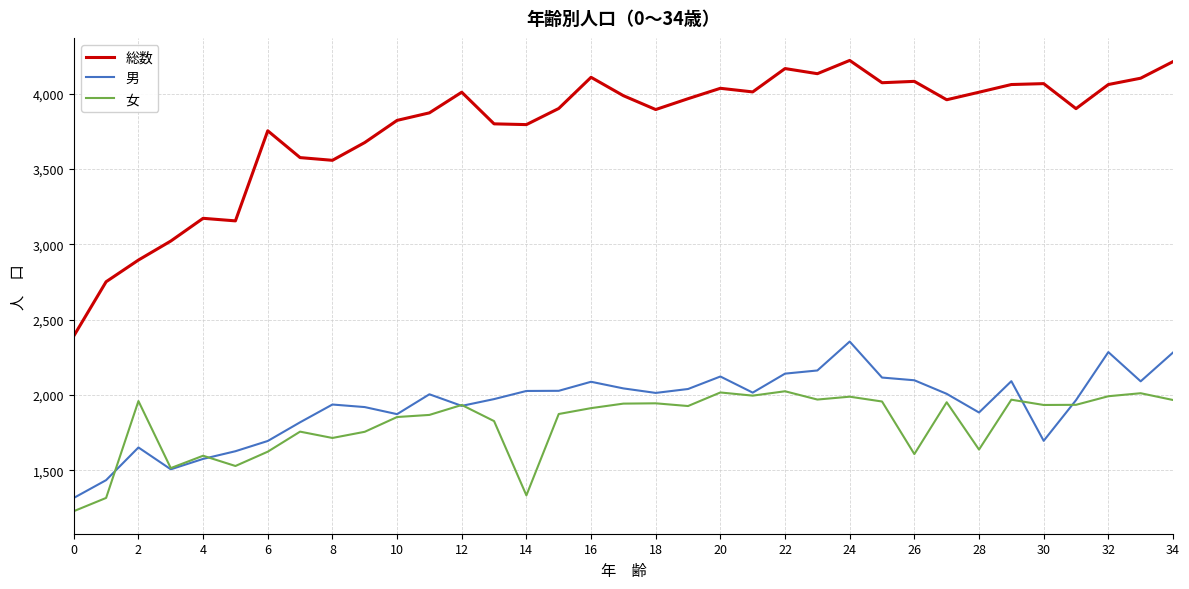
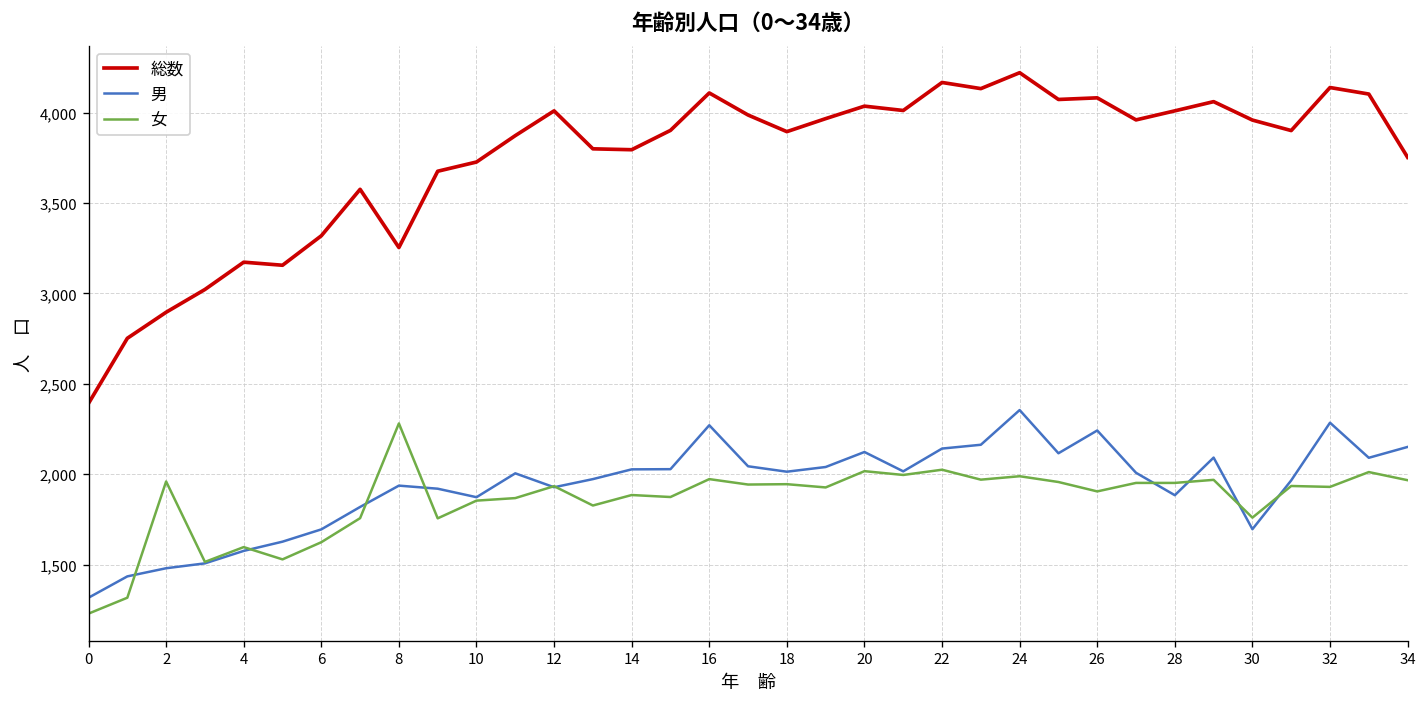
  {
    "総数": {
      "0": "2,390",
      "2": "2,900",
      "4": "3,170",
-     "6": "3,750",
-     "8": "3,560",
-     "10": "3,820",
+     "6": "3,320",
+     "8": "3,250",
+     "10": "3,730",
      "12": "4,010",
      "14": "3,800",
      "16": "4,110",
      "18": "3,900",
      "20": "4,040",
      "22": "4,170",
      "24": "4,220",
      "26": "4,080",
      "28": "4,010",
-     "30": "4,070",
-     "32": "4,060",
-     "34": "4,210"
+     "30": "3,960",
+     "32": "4,140",
+     "34": "3,750"
    },
    "男": {
      "0": "1,320",
-     "2": "1,650",
+     "2": "1,480",
      "4": "1,580",
      "6": "1,700",
      "8": "1,940",
      "10": "1,870",
      "14": "2,030",
-     "16": "2,090",
+     "16": "2,270",
      "18": "2,010",
      "20": "2,120",
      "22": "2,140",
      "24": "2,360",
-     "26": "2,100",
+     "26": "2,240",
      "28": "1,880",
      "30": "1,700",
      "32": "2,290",
-     "34": "2,280"
+     "34": "2,150"
    },
    "女": {
      "0": "1,230",
      "2": "1,960",
      "4": "1,600",
      "6": "1,620",
-     "8": "1,720",
+     "8": "2,280",
      "10": "1,850",
-     "14": "1,330",
-     "16": "1,910",
+     "14": "1,890",
+     "16": "1,970",
      "18": "1,950",
      "20": "2,020",
      "22": "2,030",
      "24": "1,990",
-     "26": "1,610",
-     "28": "1,640",
-     "30": "1,930",
-     "32": "1,990",
+     "26": "1,910",
+     "28": "1,950",
+     "30": "1,760",
+     "32": "1,930",
      "34": "1,970"
    }
  }
